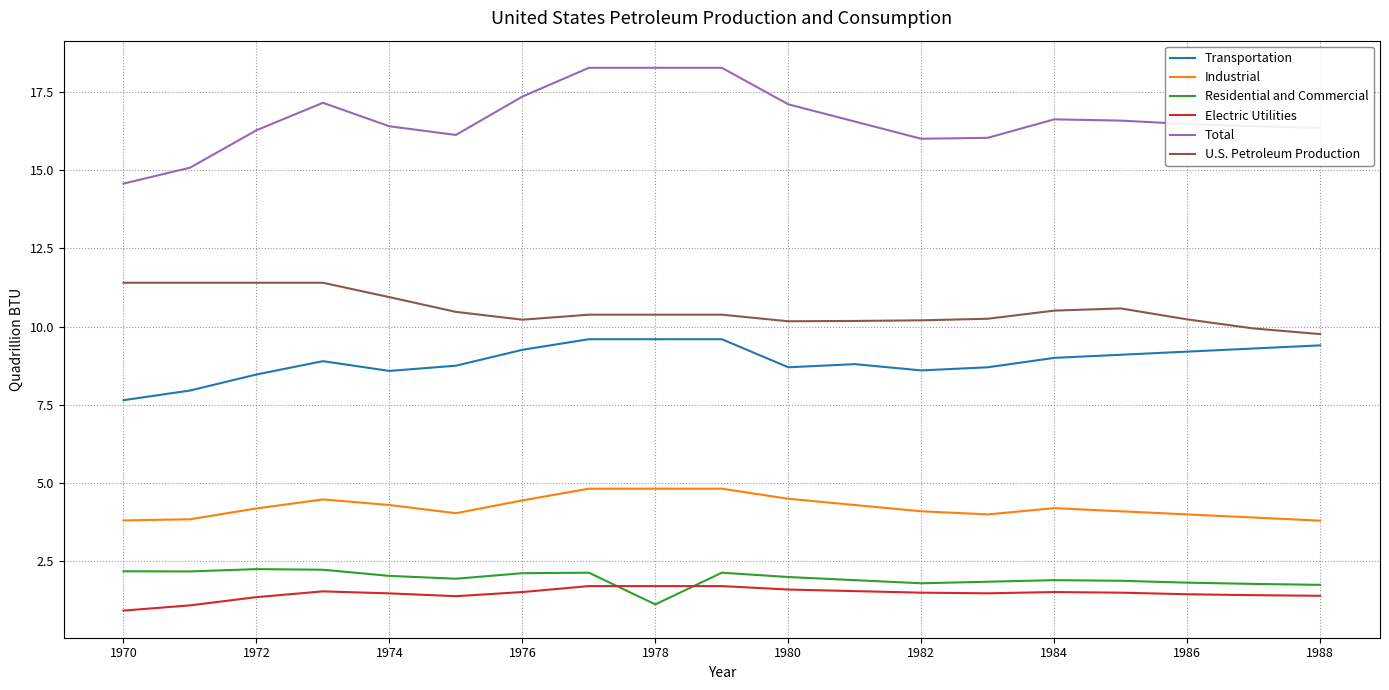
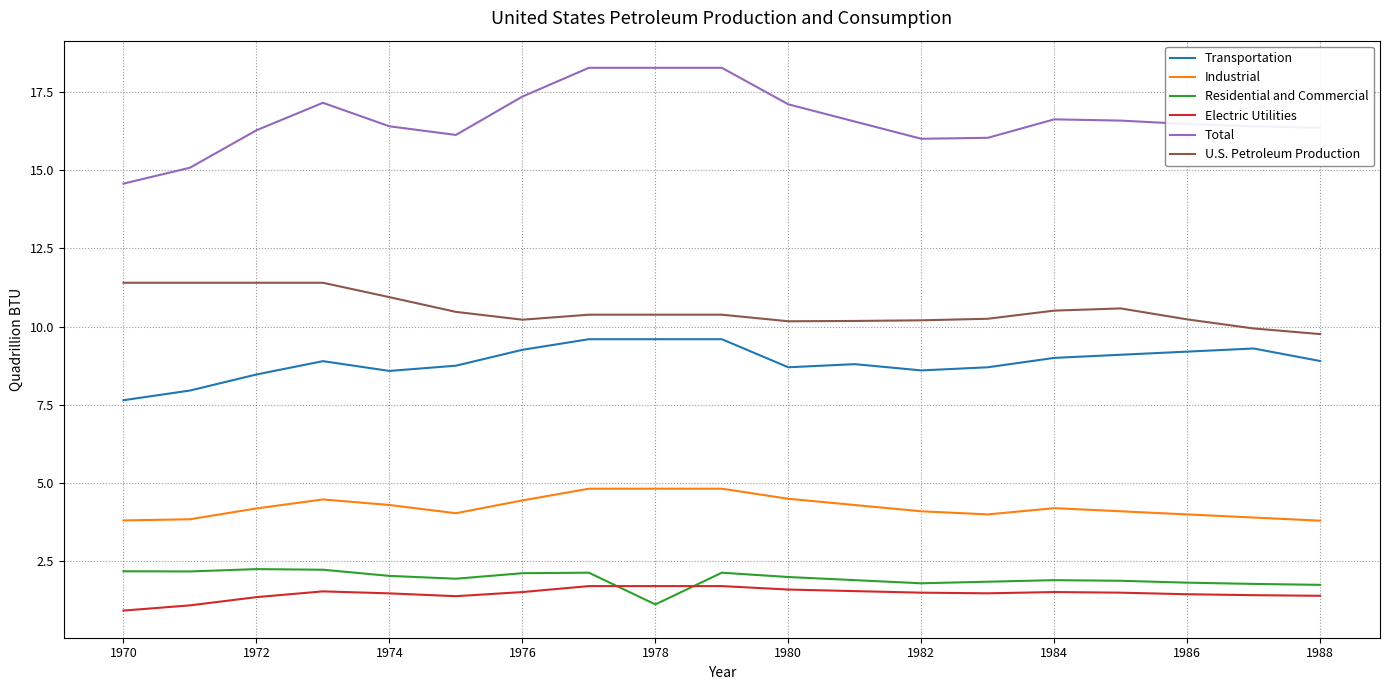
  {
    "Transportation": {
      "1970": 7.6,
      "1972": 8.5,
      "1974": 8.6,
      "1976": 9.3,
      "1978": 9.6,
      "1980": 8.7,
      "1982": 8.6,
      "1984": 9.0,
      "1986": 9.2,
-     "1988": 9.4
+     "1988": 8.9
    },
    "Industrial": {
      "1970": 3.8,
      "1972": 4.2,
      "1974": 4.3,
      "1976": 4.4,
      "1978": 4.8,
      "1980": 4.5,
      "1982": 4.1,
      "1984": 4.2,
      "1986": 4.0,
      "1988": 3.8
    },
    "Residential and Commercial": {
      "1970": 2.2,
      "1972": 2.3,
      "1974": 2.0,
      "1976": 2.1,
      "1978": 1.1,
      "1980": 2.0,
      "1982": 1.8,
      "1984": 1.9,
      "1986": 1.8,
      "1988": 1.8
    },
    "Electric Utilities": {
      "1970": 0.9,
      "1972": 1.4,
      "1974": 1.5,
      "1976": 1.5,
      "1978": 1.7,
      "1980": 1.6,
      "1982": 1.5,
      "1984": 1.5,
      "1986": 1.5,
      "1988": 1.4
    },
    "Total": {
      "1970": 14.6,
      "1972": 16.3,
      "1974": 16.4,
      "1976": 17.3,
      "1978": 18.3,
      "1980": 17.1,
      "1982": 16.0,
      "1984": 16.6
    },
    "U.S. Petroleum Production": {
      "1970": 11.4,
      "1972": 11.4,
      "1974": 10.9,
      "1976": 10.2,
      "1978": 10.4,
      "1980": 10.2,
      "1982": 10.2,
      "1984": 10.5,
      "1986": 10.2,
      "1988": 9.8
    }
  }
